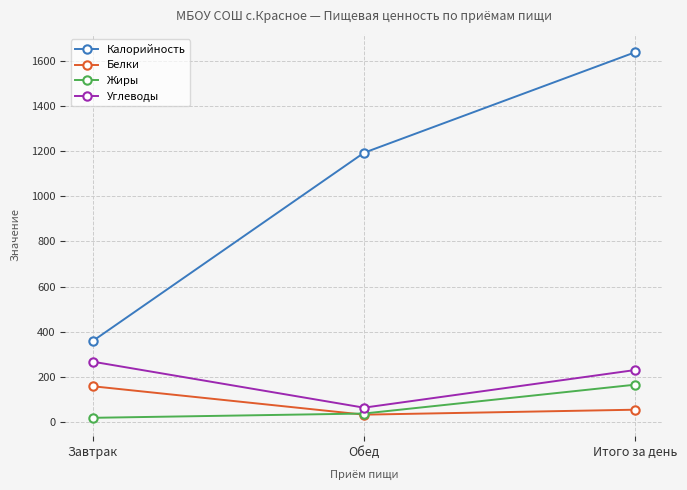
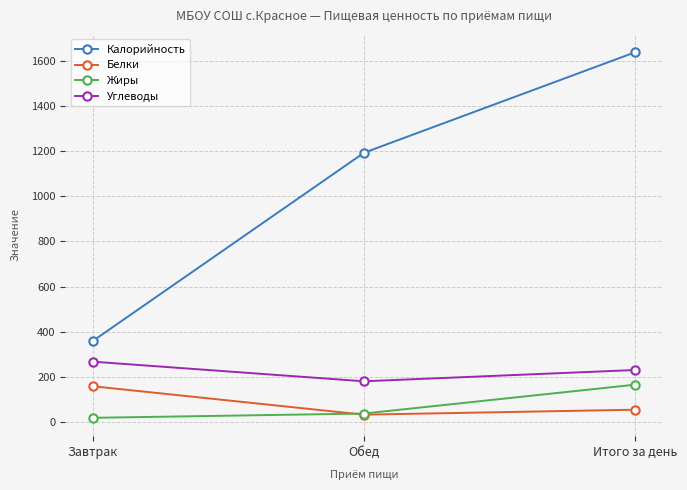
  {
    "Калорийность": {
      "Завтрак": 360,
      "Обед": 1190,
      "Итого за день": 1640
    },
    "Белки": {
      "Завтрак": 160,
      "Итого за день": 50
    },
    "Жиры": {
      "Завтрак": 20,
      "Итого за день": 170
    },
    "Углеводы": {
      "Завтрак": 270,
-     "Обед": 60,
+     "Обед": 180,
      "Итого за день": 230
    }
  }
